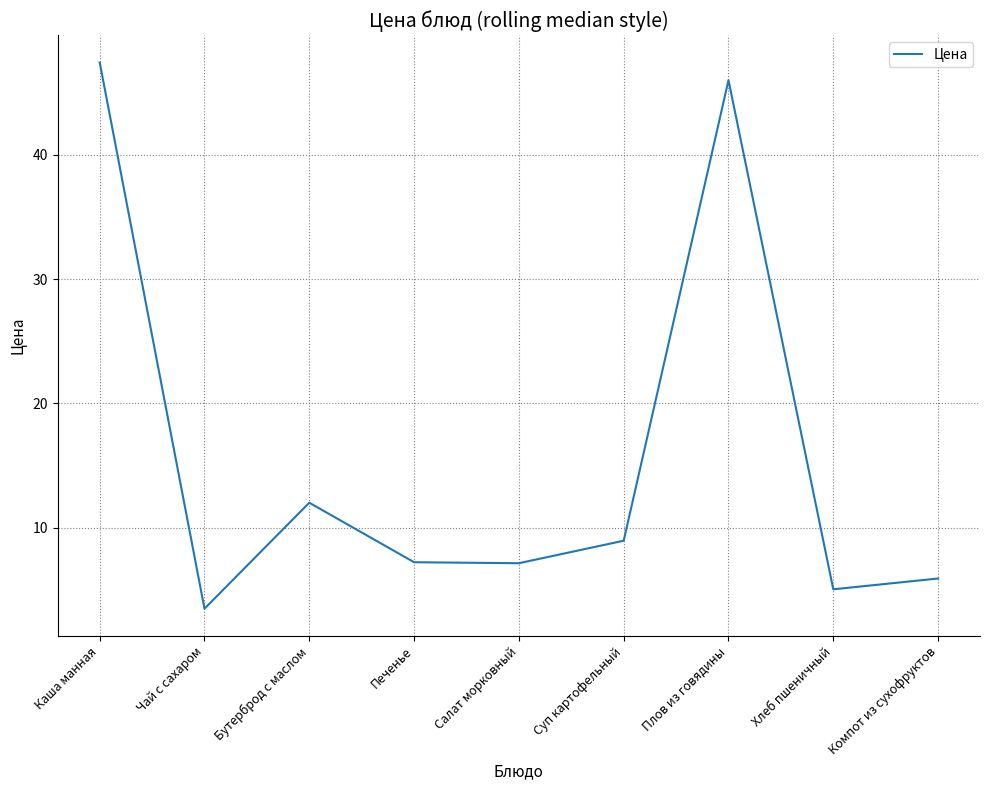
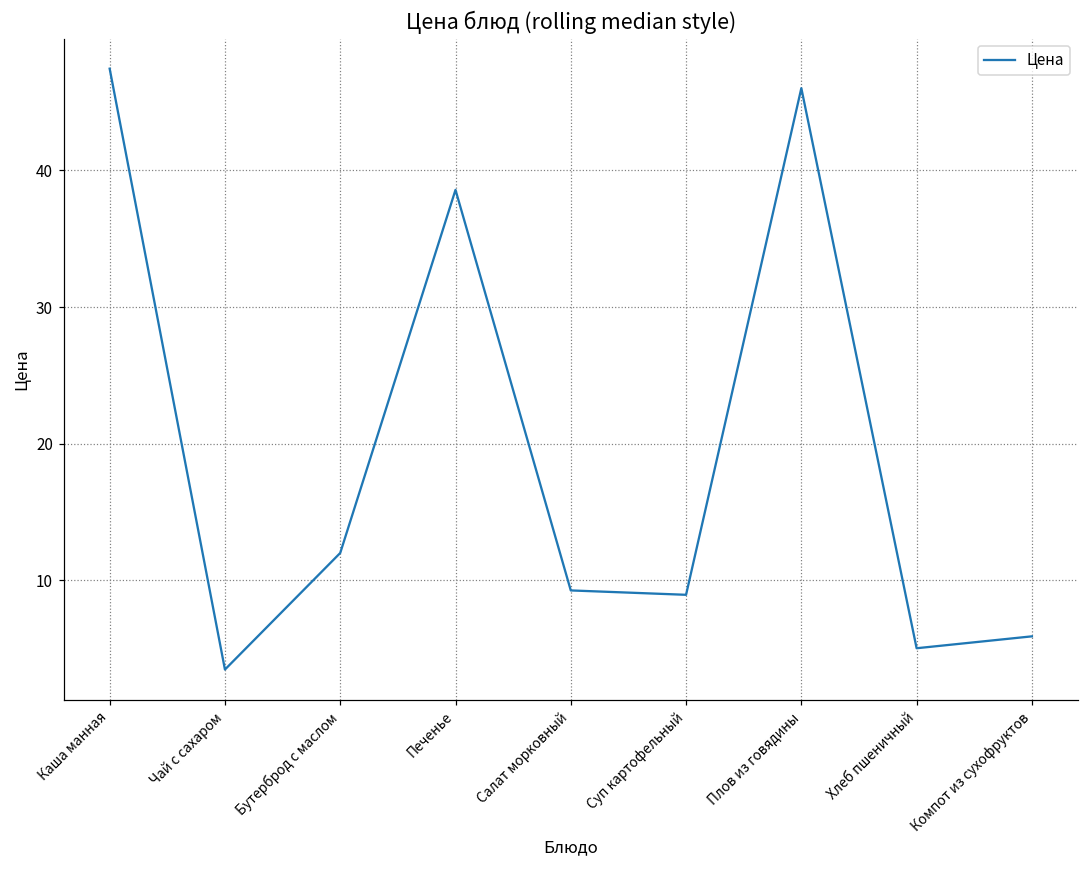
  {
    "Каша манная": 47.4,
    "Чай с сахаром": 3.5,
    "Бутерброд с маслом": 12.0,
-   "Печенье": 7.2,
-   "Салат морковный": 7.1,
+   "Печенье": 38.6,
+   "Салат морковный": 9.3,
    "Суп картофельный": 8.9,
    "Плов из говядины": 46.0,
    "Хлеб пшеничный": 5.0,
    "Компот из сухофруктов": 5.9
  }
